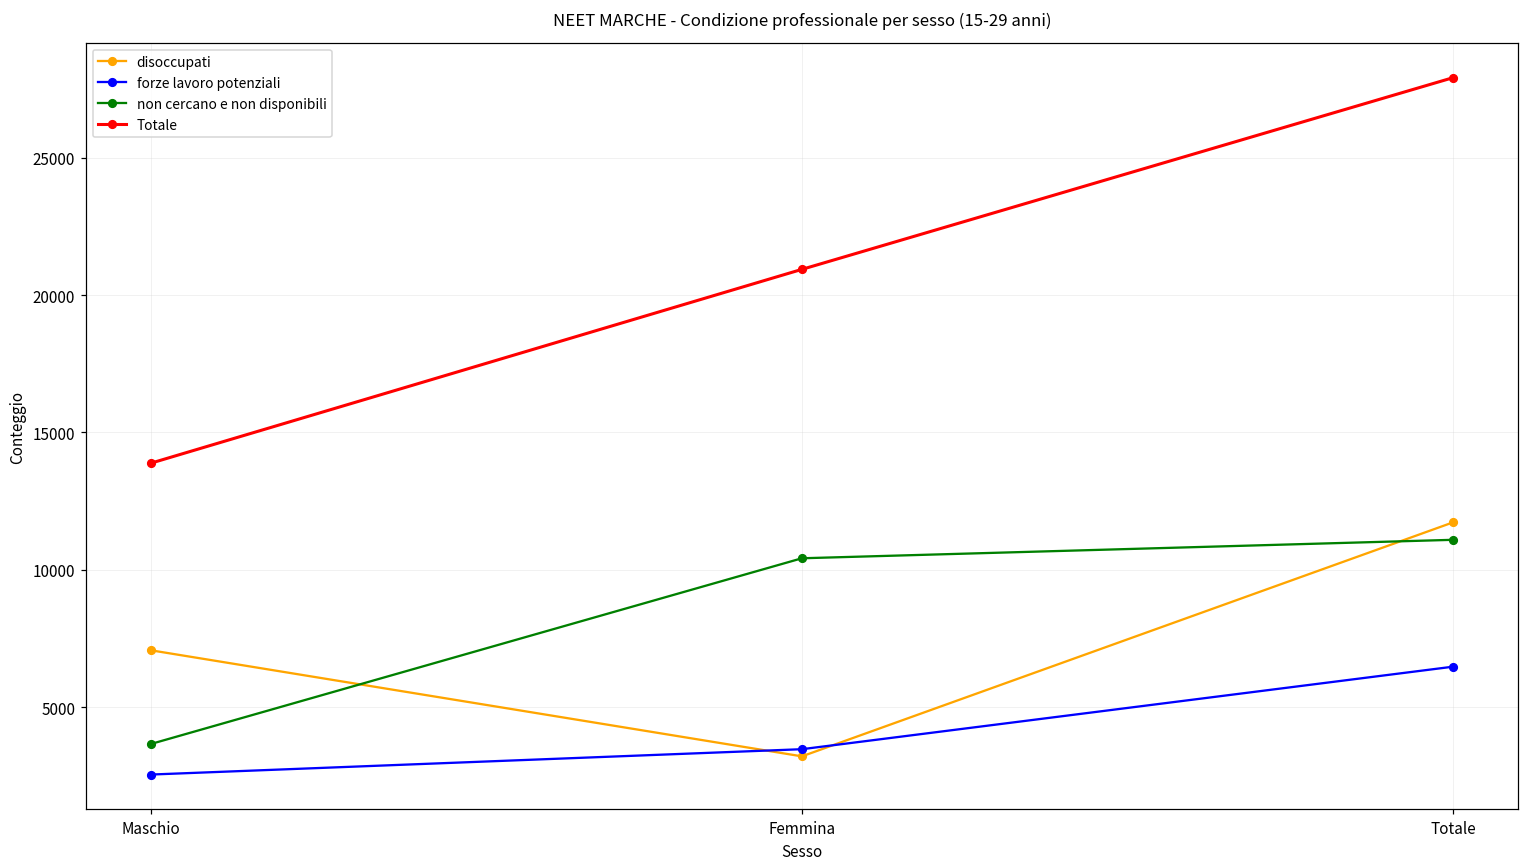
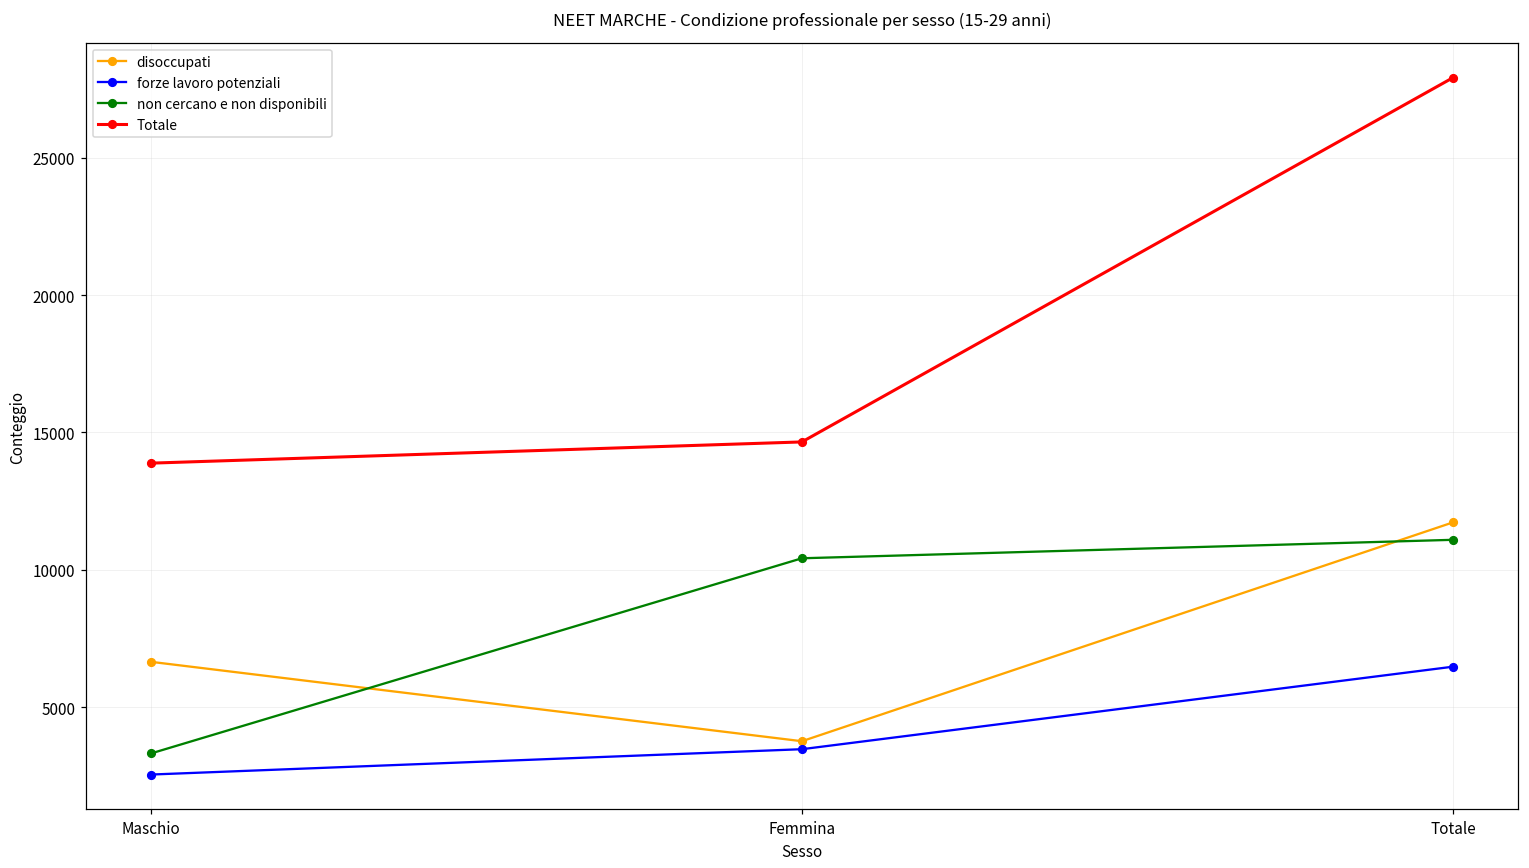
  {
    "disoccupati": {
-     "Maschio": 7100,
-     "Femmina": 3200,
+     "Maschio": 6600,
+     "Femmina": 3800,
      "Totale": 11700
    },
    "forze lavoro potenziali": {
      "Maschio": 2500,
      "Femmina": 3500,
      "Totale": 6500
    },
    "non cercano e non disponibili": {
-     "Maschio": 3700,
+     "Maschio": 3300,
      "Femmina": 10400,
      "Totale": 11100
    },
    "Totale": {
      "Maschio": 13900,
-     "Femmina": 20900,
+     "Femmina": 14700,
      "Totale": 27900
    }
  }
